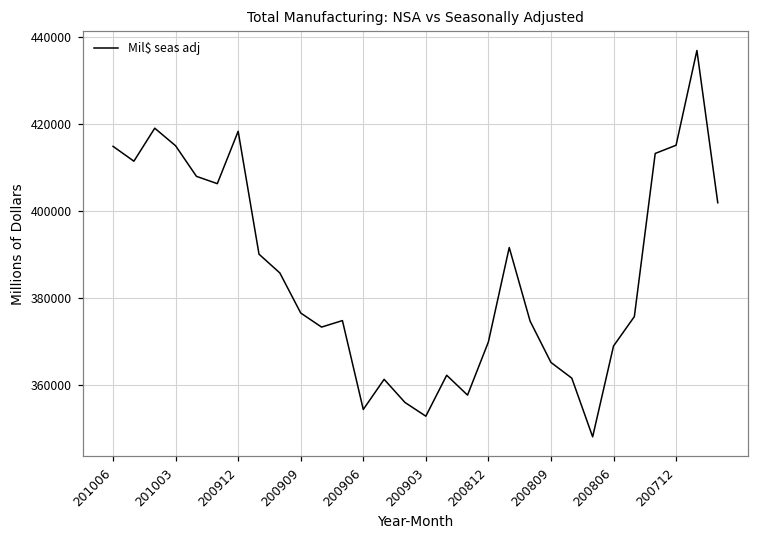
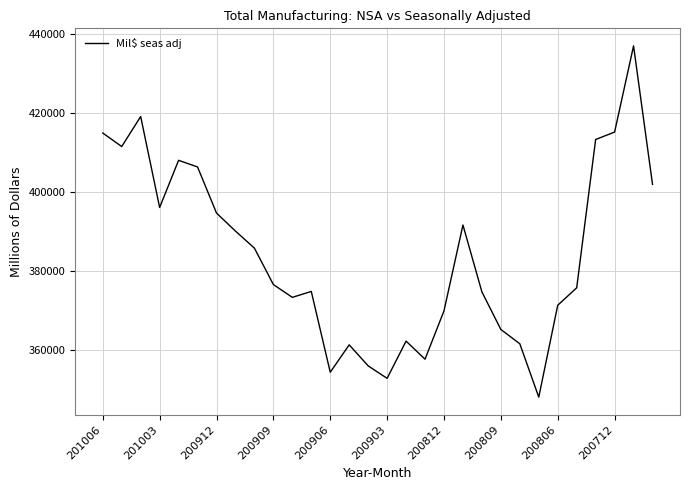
  {
    "201006": 415000,
-   "201003": 415000,
-   "200912": 418000,
+   "201003": 396000,
+   "200912": 395000,
    "200909": 377000,
    "200906": 354000,
    "200903": 353000,
    "200812": 370000,
    "200809": 365000,
-   "200806": 369000,
+   "200806": 371000,
    "200712": 415000
  }
